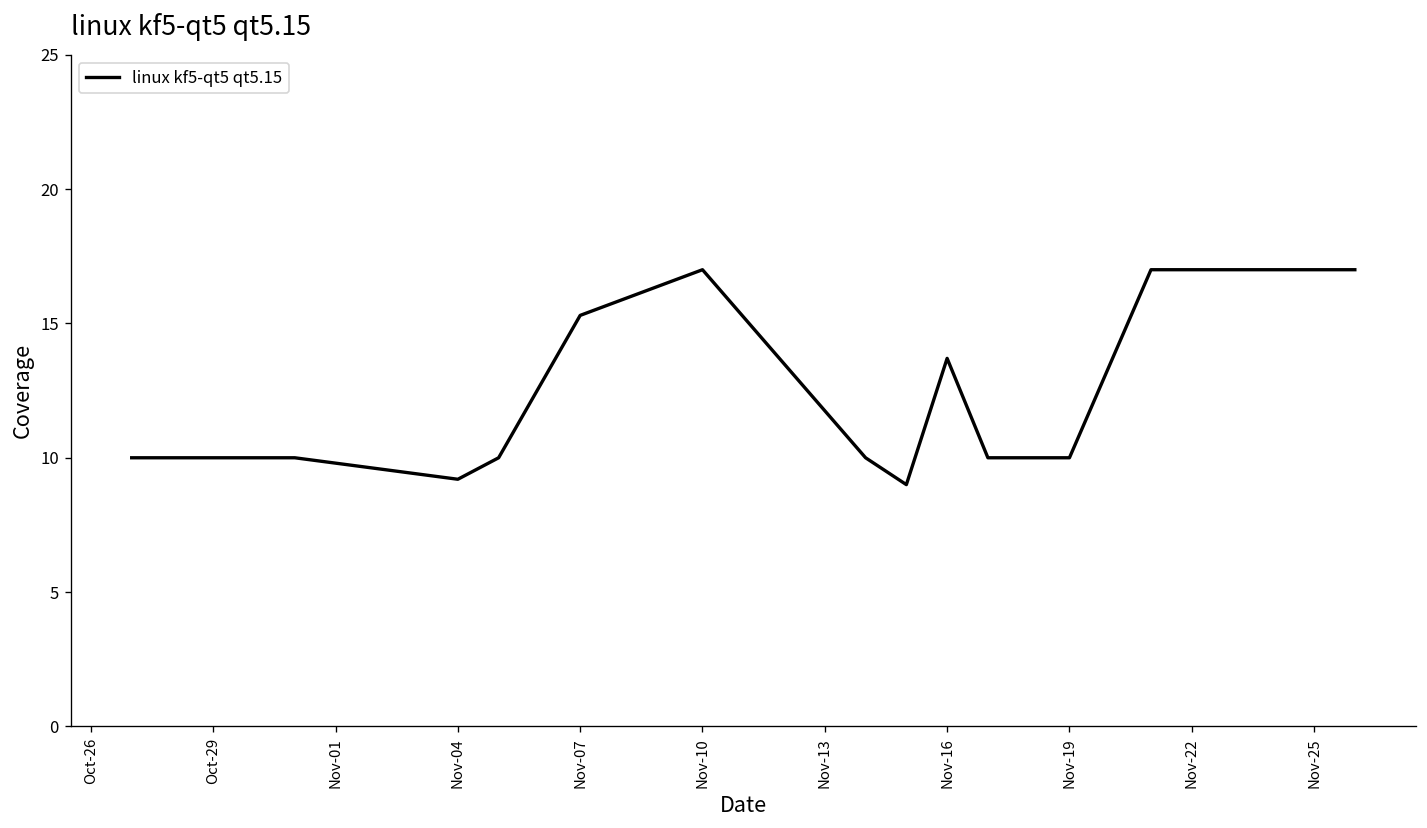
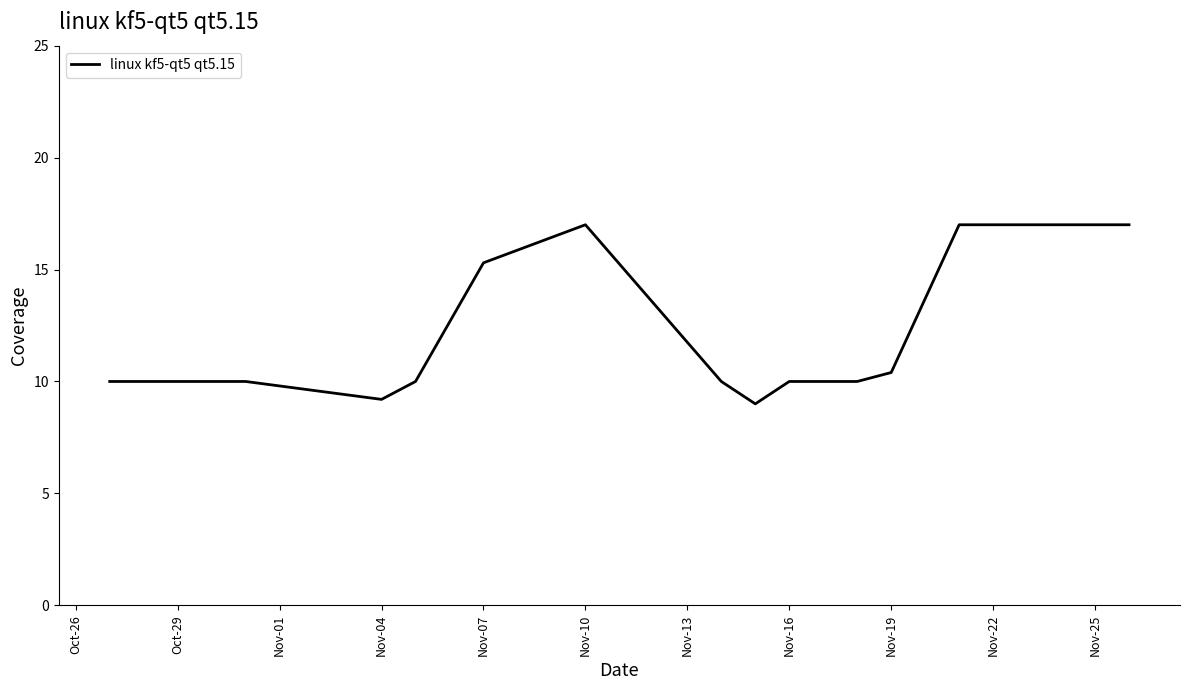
  {
    "Nov-04": 9.2,
    "Nov-07": 15.3,
    "Nov-10": 17.0,
-   "Nov-16": 13.7,
-   "Nov-19": 10.0,
+   "Nov-16": 10.0,
+   "Nov-19": 10.4,
    "Nov-22": 17.0,
    "Nov-25": 17.0
  }
